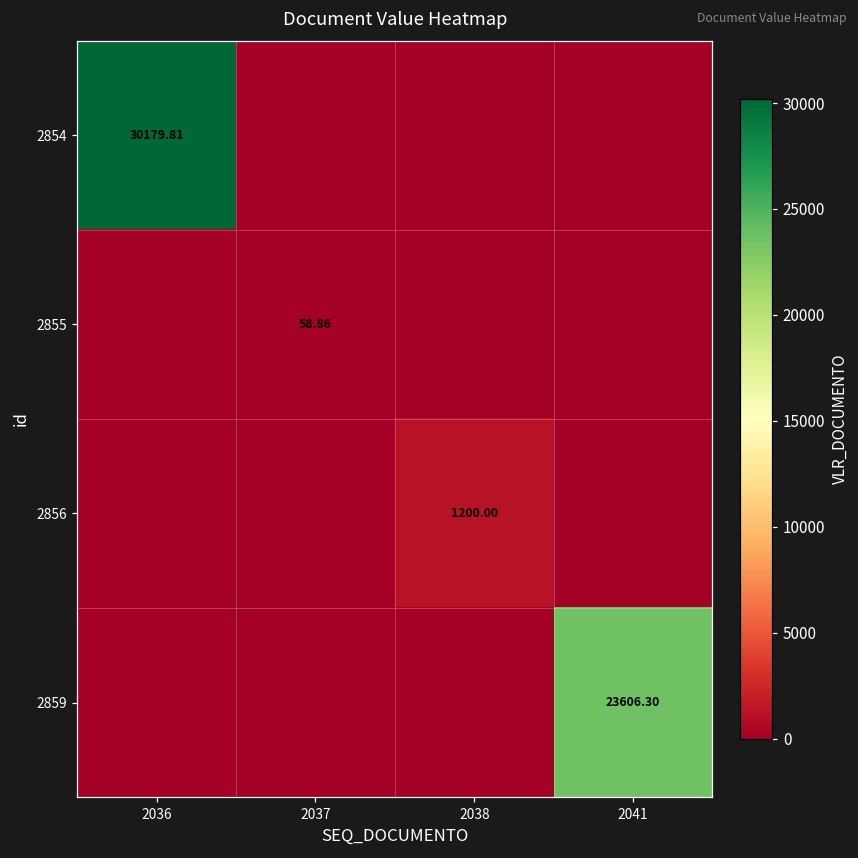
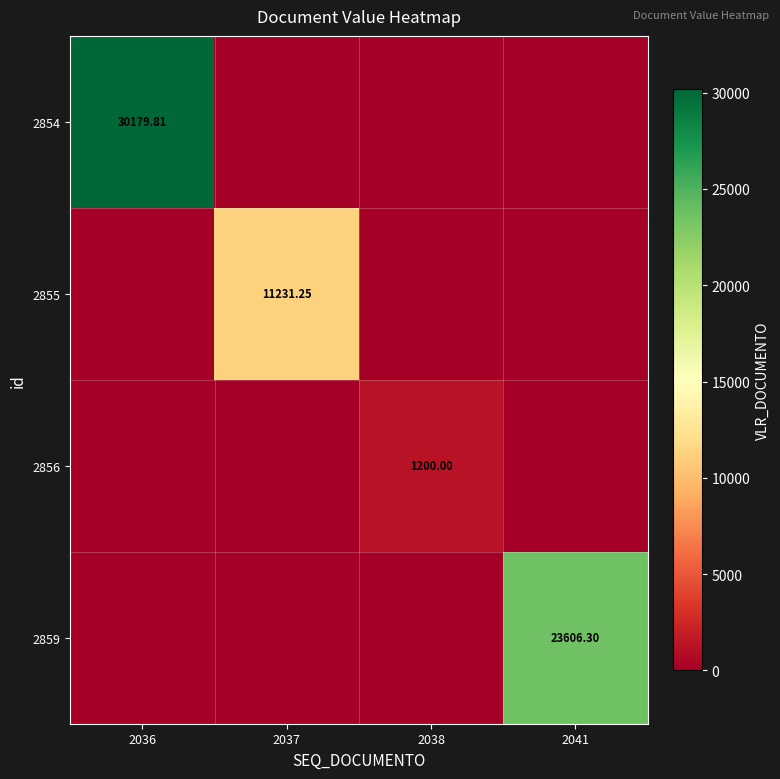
  {
    "2854": {
      "2036": 30179.81
    },
    "2855": {
-     "2037": 58.86
+     "2037": 11231.25
    },
    "2856": {
      "2038": 1200.00
    },
    "2859": {
      "2041": 23606.30
    }
  }
